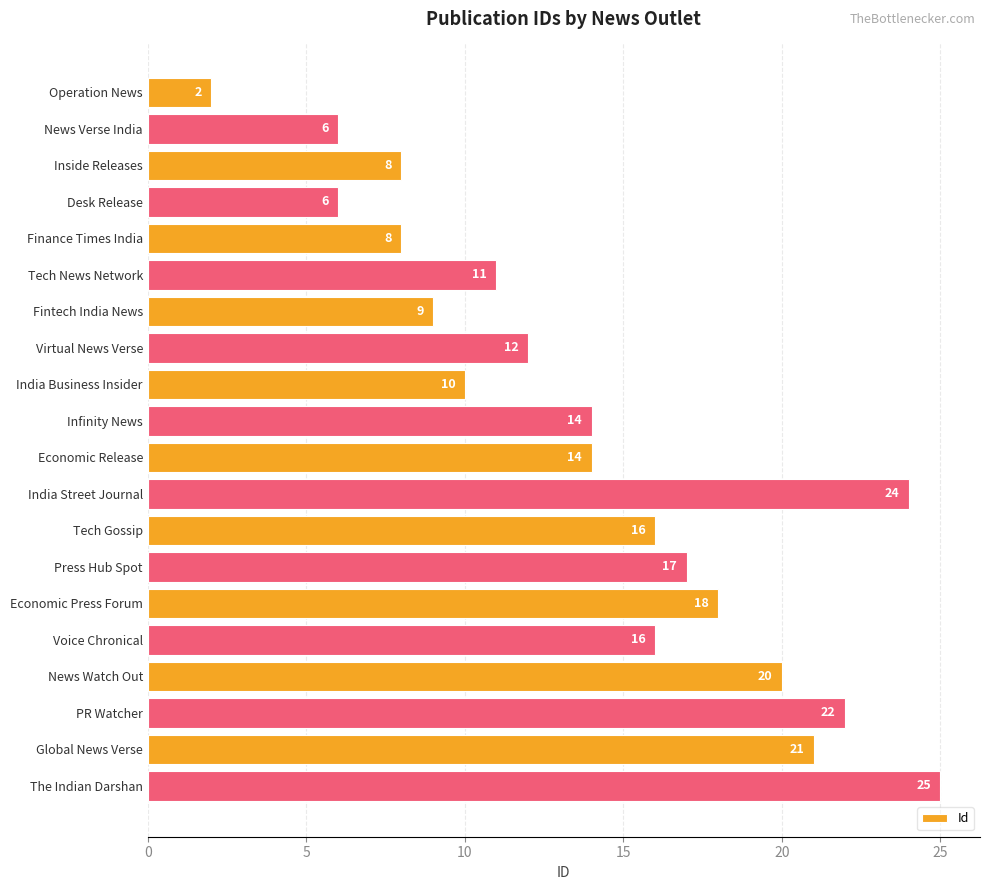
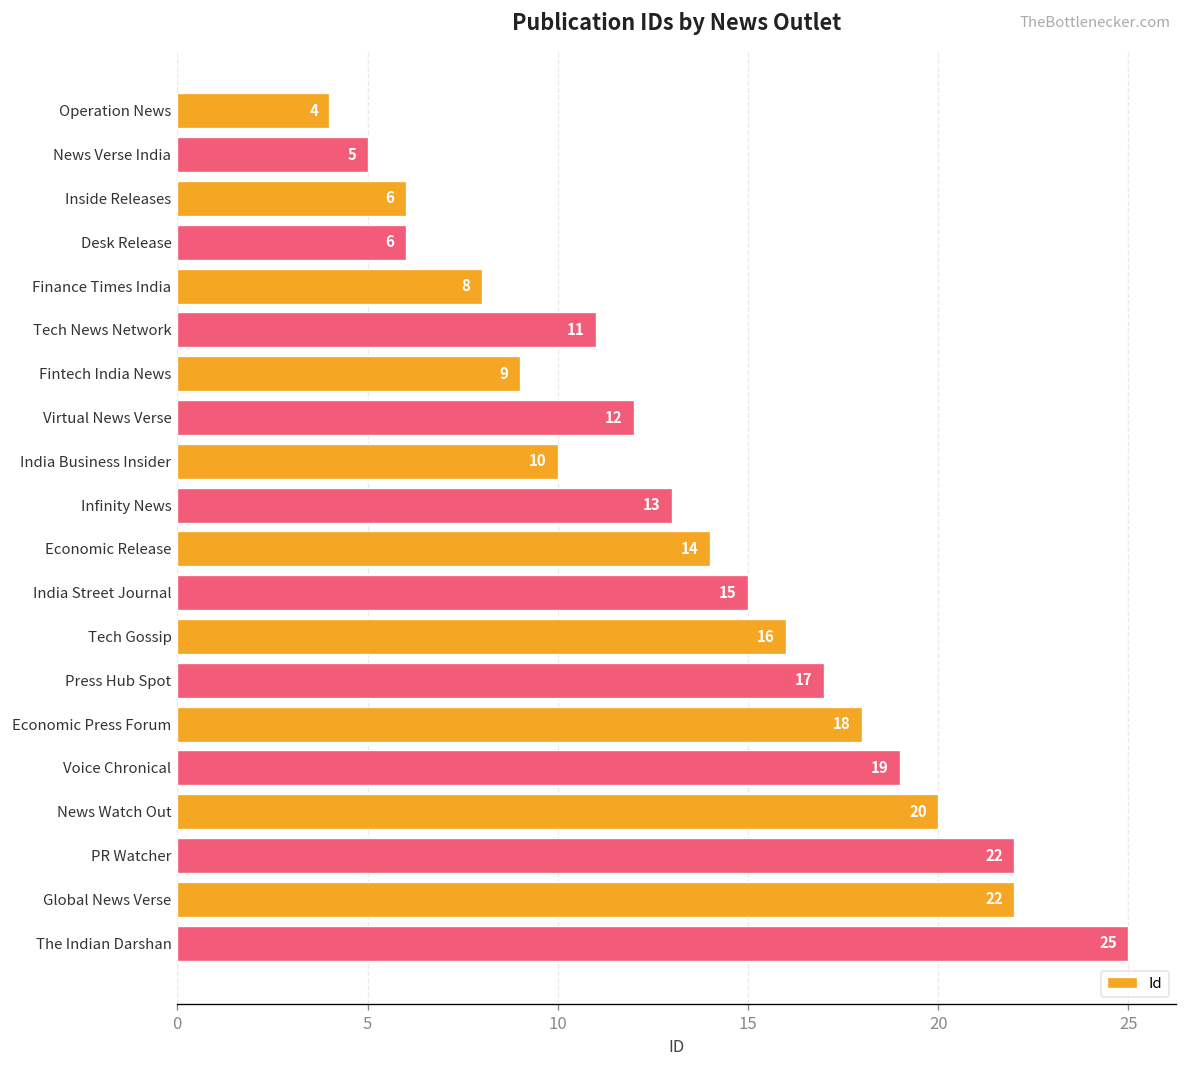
  {
-   "Operation News": 2,
-   "News Verse India": 6,
-   "Inside Releases": 8,
+   "Operation News": 4,
+   "News Verse India": 5,
+   "Inside Releases": 6,
    "Desk Release": 6,
    "Finance Times India": 8,
    "Tech News Network": 11,
    "Fintech India News": 9,
    "Virtual News Verse": 12,
    "India Business Insider": 10,
-   "Infinity News": 14,
+   "Infinity News": 13,
    "Economic Release": 14,
-   "India Street Journal": 24,
+   "India Street Journal": 15,
    "Tech Gossip": 16,
    "Press Hub Spot": 17,
    "Economic Press Forum": 18,
-   "Voice Chronical": 16,
+   "Voice Chronical": 19,
    "News Watch Out": 20,
    "PR Watcher": 22,
-   "Global News Verse": 21,
+   "Global News Verse": 22,
    "The Indian Darshan": 25
  }
